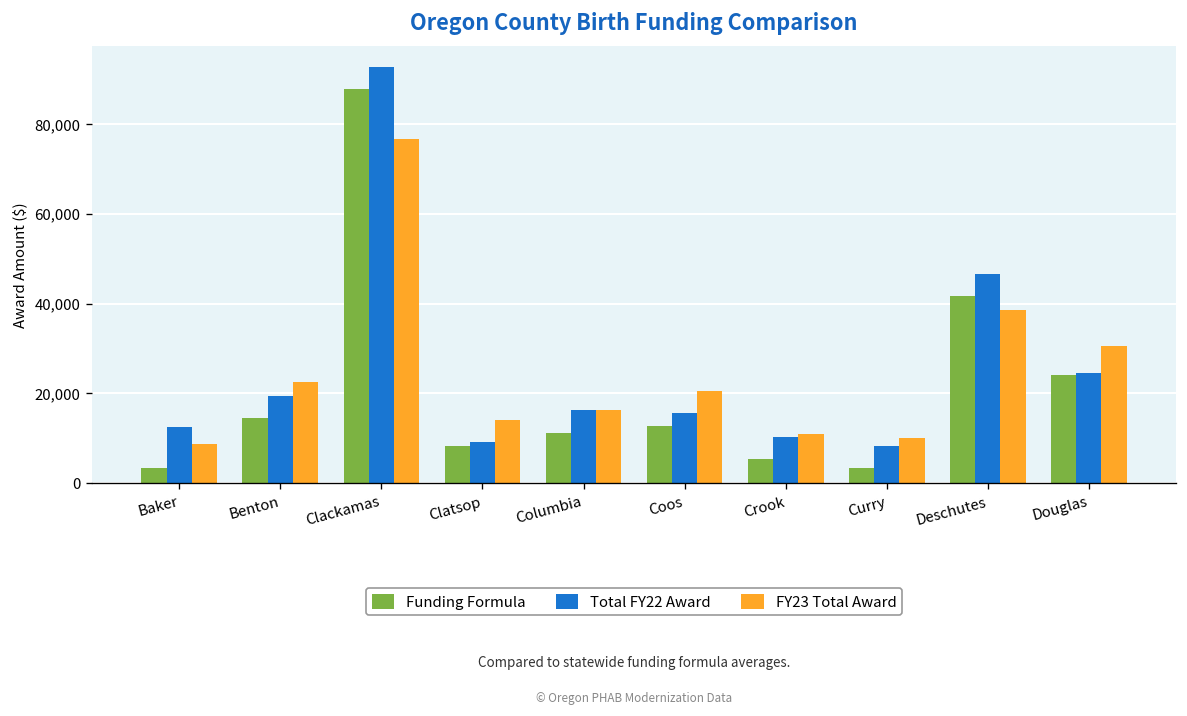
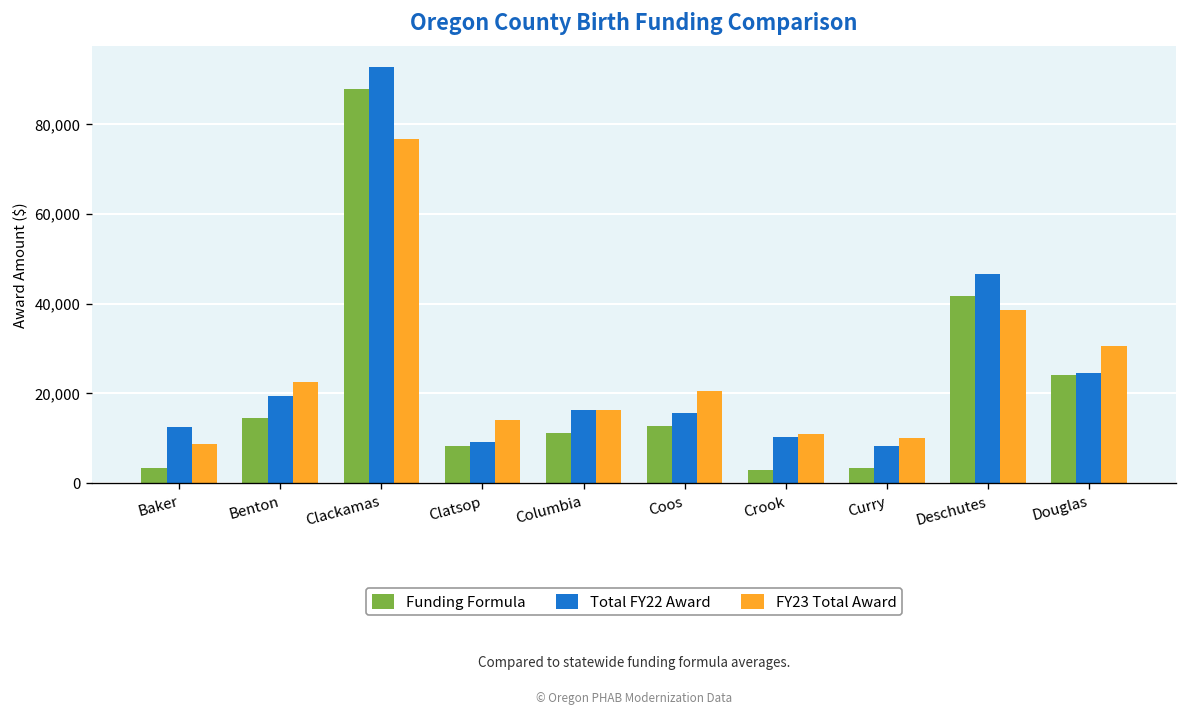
  {
    "Funding Formula": {
      "Baker": "3,000",
      "Benton": "14,000",
      "Clackamas": "88,000",
      "Clatsop": "8,000",
      "Columbia": "11,000",
      "Coos": "13,000",
-     "Crook": "5,000",
+     "Crook": "3,000",
      "Curry": "3,000",
      "Deschutes": "42,000",
      "Douglas": "24,000"
    },
    "Total FY22 Award": {
      "Baker": "12,000",
      "Benton": "19,000",
      "Clackamas": "93,000",
      "Clatsop": "9,000",
      "Columbia": "16,000",
      "Coos": "16,000",
      "Crook": "10,000",
      "Curry": "8,000",
      "Deschutes": "47,000",
      "Douglas": "25,000"
    },
    "FY23 Total Award": {
      "Baker": "9,000",
      "Benton": "23,000",
      "Clackamas": "77,000",
      "Clatsop": "14,000",
      "Columbia": "16,000",
      "Coos": "21,000",
      "Crook": "11,000",
      "Curry": "10,000",
      "Deschutes": "39,000",
      "Douglas": "31,000"
    }
  }
